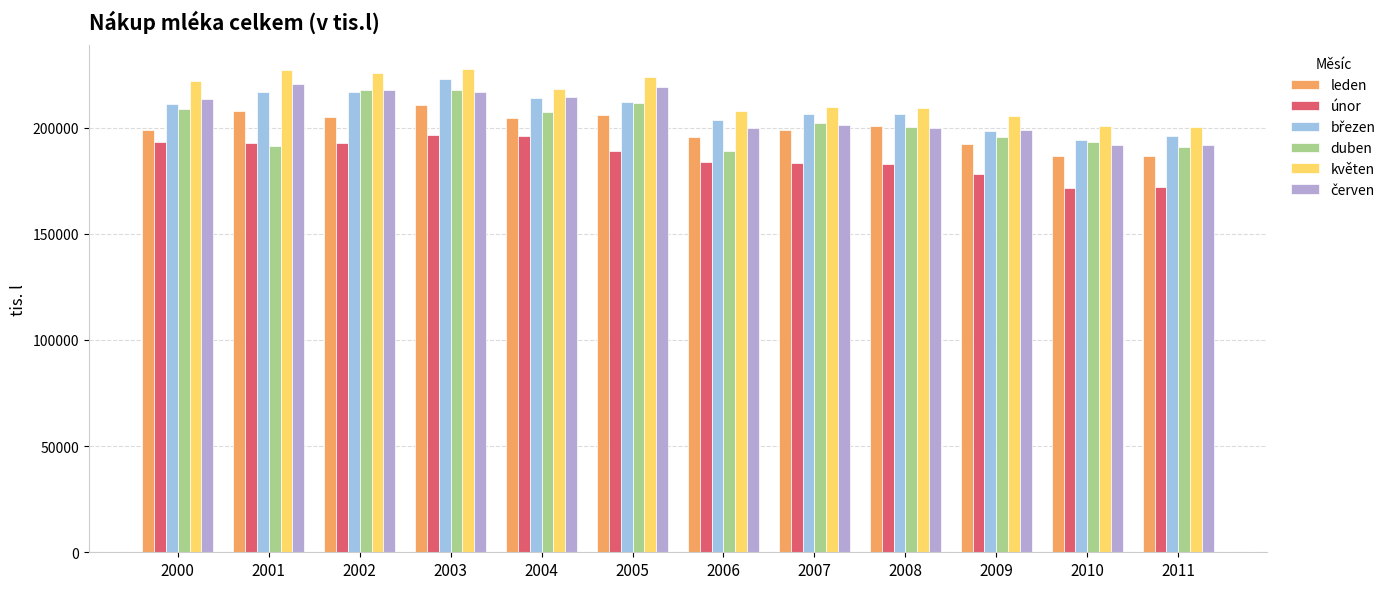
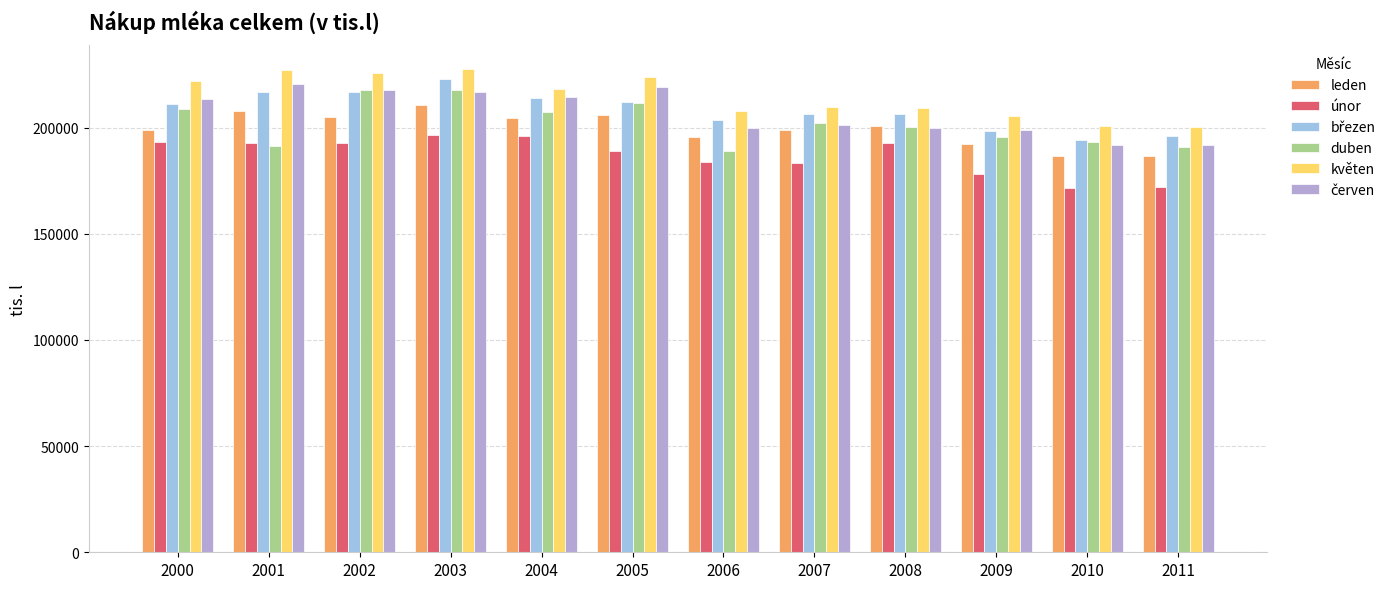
  {
    "únor": {
      "2000": 193000,
      "2001": 193000,
      "2002": 193000,
      "2003": 196000,
      "2004": 196000,
      "2005": 189000,
      "2006": 184000,
      "2007": 183000,
-     "2008": 183000,
+     "2008": 193000,
      "2009": 178000,
      "2010": 172000,
      "2011": 172000
    },
    "duben": {
      "2000": 209000,
      "2001": 191000,
      "2002": 218000,
      "2003": 218000,
      "2004": 207000,
      "2005": 212000,
      "2006": 189000,
      "2007": 202000,
      "2008": 200000,
      "2009": 196000,
      "2010": 193000,
      "2011": 191000
    }
  }
